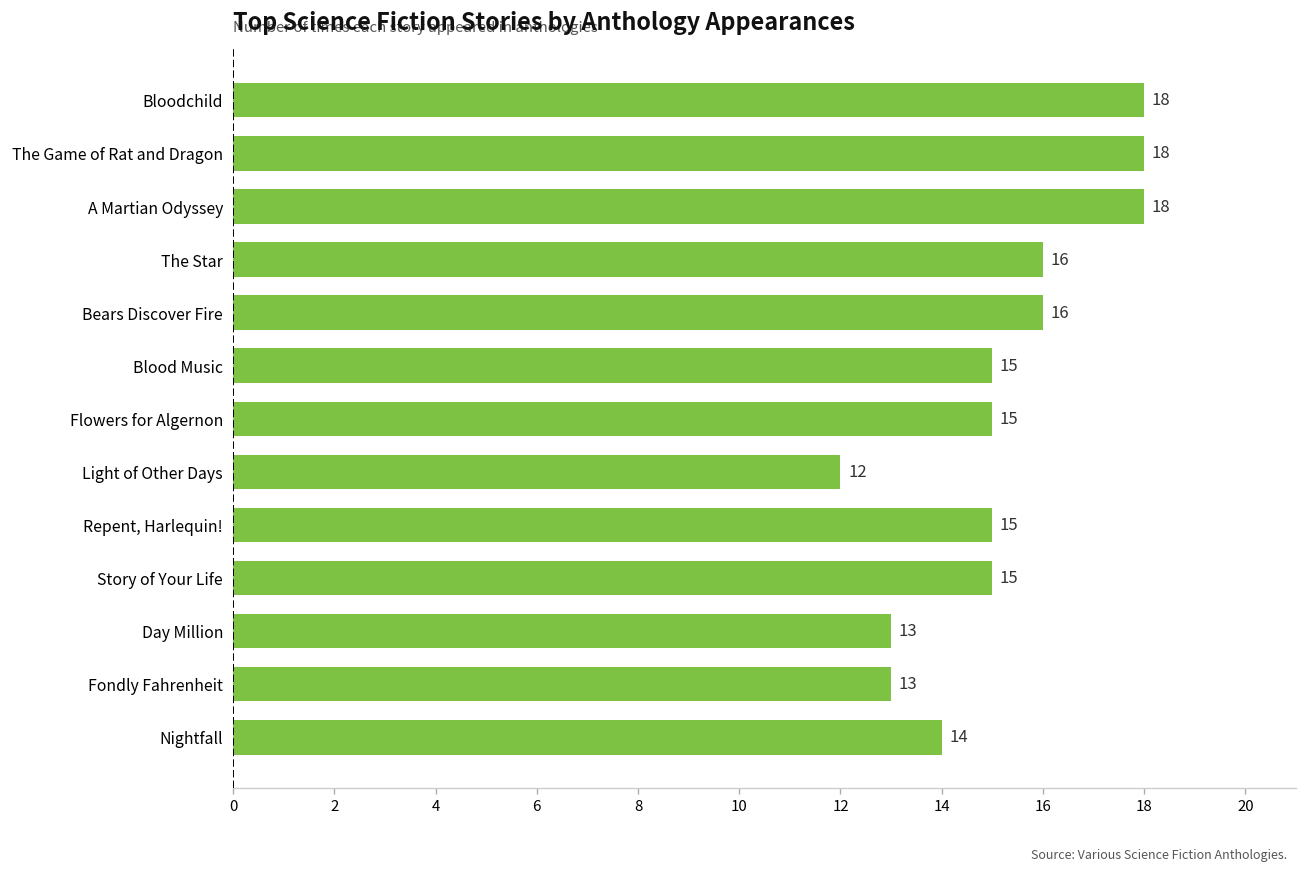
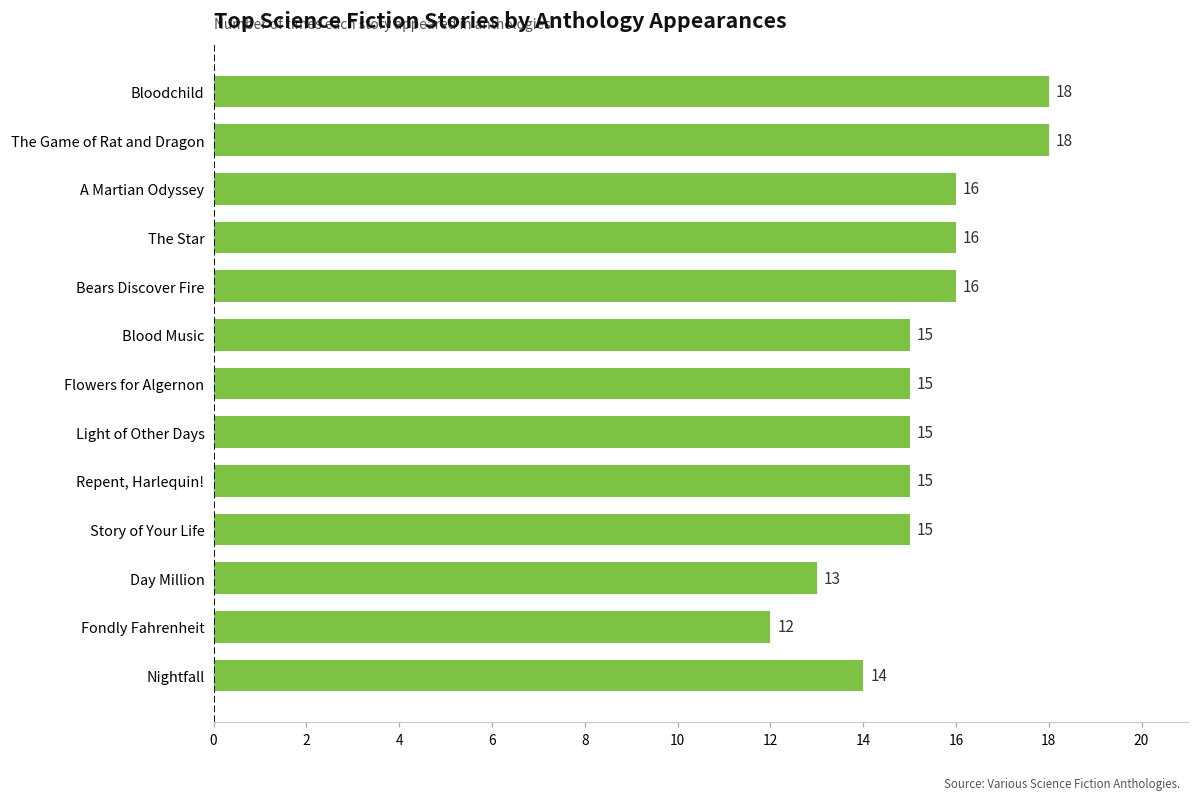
  {
    "Bloodchild": 18,
    "The Game of Rat and Dragon": 18,
-   "A Martian Odyssey": 18,
+   "A Martian Odyssey": 16,
    "The Star": 16,
    "Bears Discover Fire": 16,
    "Blood Music": 15,
    "Flowers for Algernon": 15,
-   "Light of Other Days": 12,
+   "Light of Other Days": 15,
    "Repent, Harlequin!": 15,
    "Story of Your Life": 15,
    "Day Million": 13,
-   "Fondly Fahrenheit": 13,
+   "Fondly Fahrenheit": 12,
    "Nightfall": 14
  }
